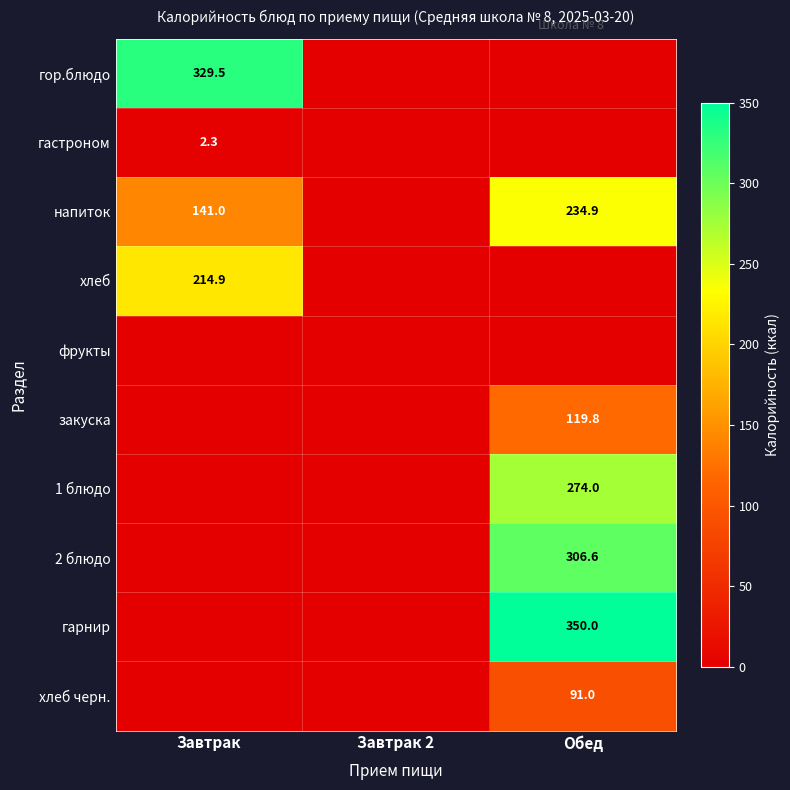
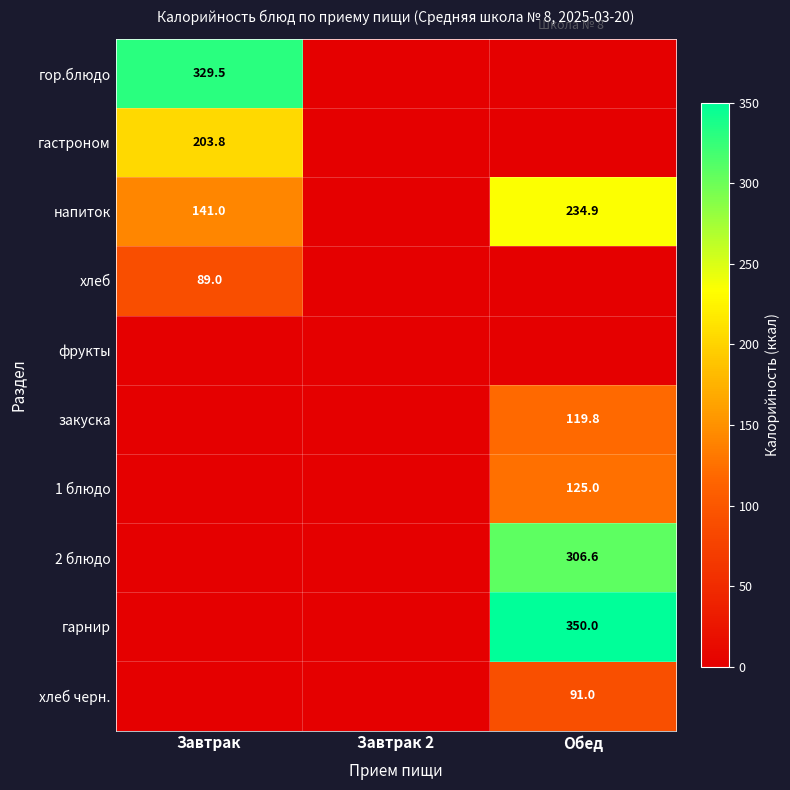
  {
    "гор.блюдо": {
      "Завтрак": 329.5
    },
    "гастроном": {
-     "Завтрак": 2.3
+     "Завтрак": 203.8
    },
    "напиток": {
      "Завтрак": 141.0,
      "Обед": 234.9
    },
    "хлеб": {
-     "Завтрак": 214.9
+     "Завтрак": 89.0
    },
    "закуска": {
      "Обед": 119.8
    },
    "1 блюдо": {
-     "Обед": 274.0
+     "Обед": 125.0
    },
    "2 блюдо": {
      "Обед": 306.6
    },
    "гарнир": {
      "Обед": 350.0
    },
    "хлеб черн.": {
      "Обед": 91.0
    }
  }
